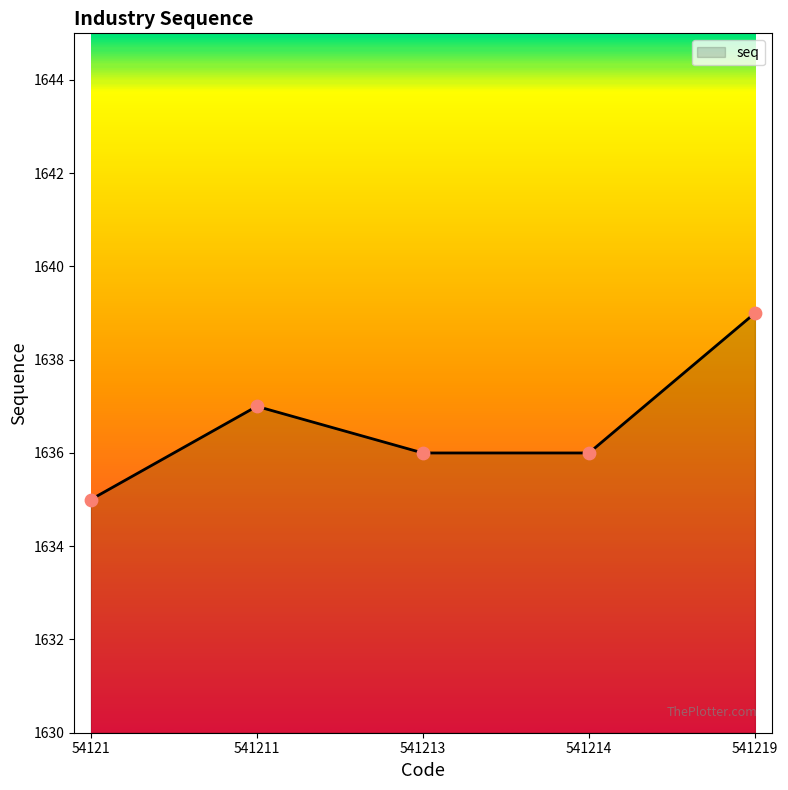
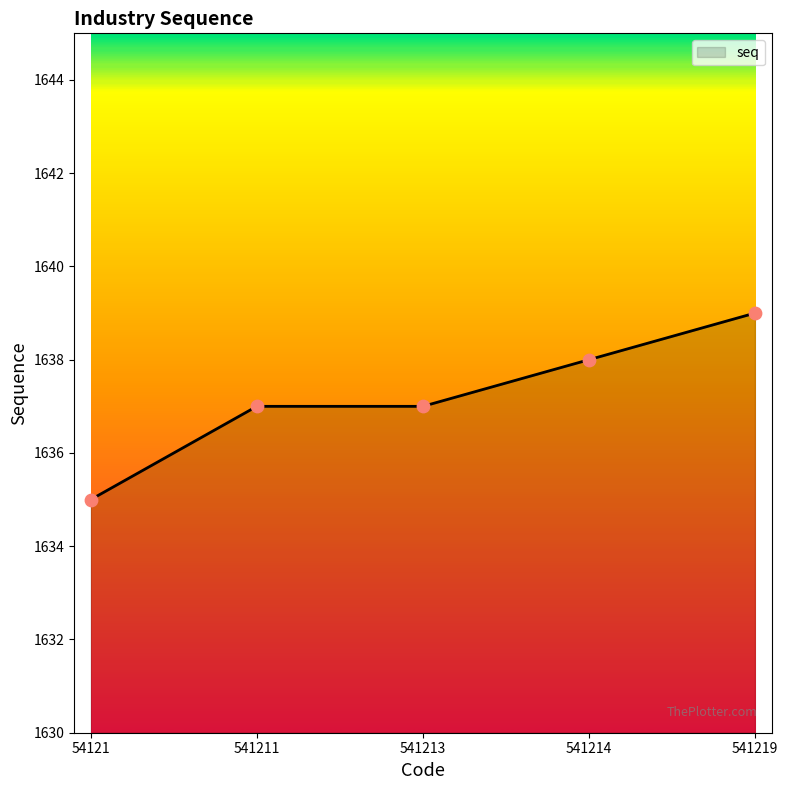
  {
    "54121": 1635,
    "541211": 1637,
-   "541213": 1636,
-   "541214": 1636,
+   "541213": 1637,
+   "541214": 1638,
    "541219": 1639
  }
